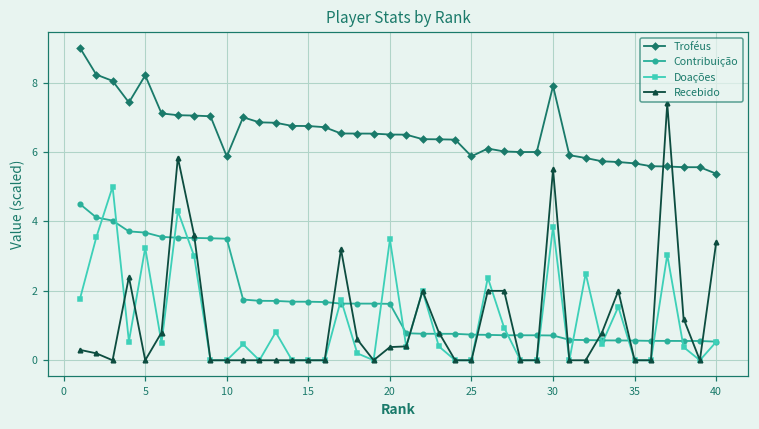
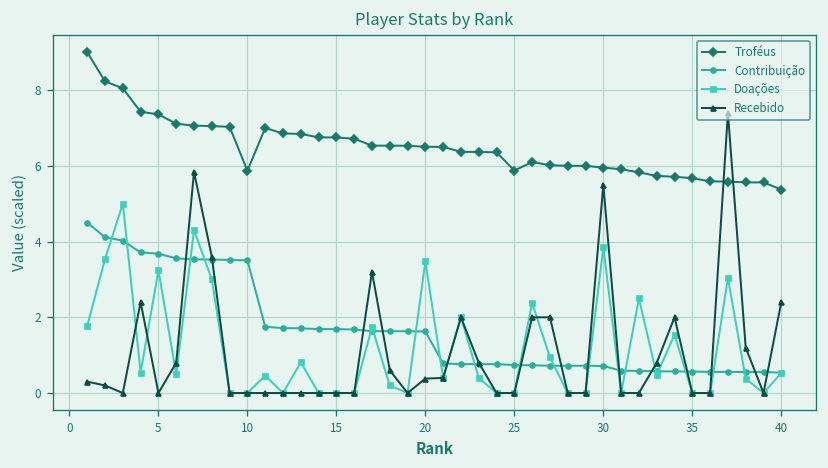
  {
    "Troféus": {
-     "5": 8.2,
+     "5": 7.4,
      "10": 5.9,
      "15": 6.7,
      "20": 6.5,
      "25": 5.9,
-     "30": 7.9,
+     "30": 6.0,
      "35": 5.7,
      "40": 5.4
    },
    "Recebido": {
      "5": 0.0,
      "20": 0.4,
      "30": 5.5,
-     "40": 3.4
+     "40": 2.4
    }
  }
